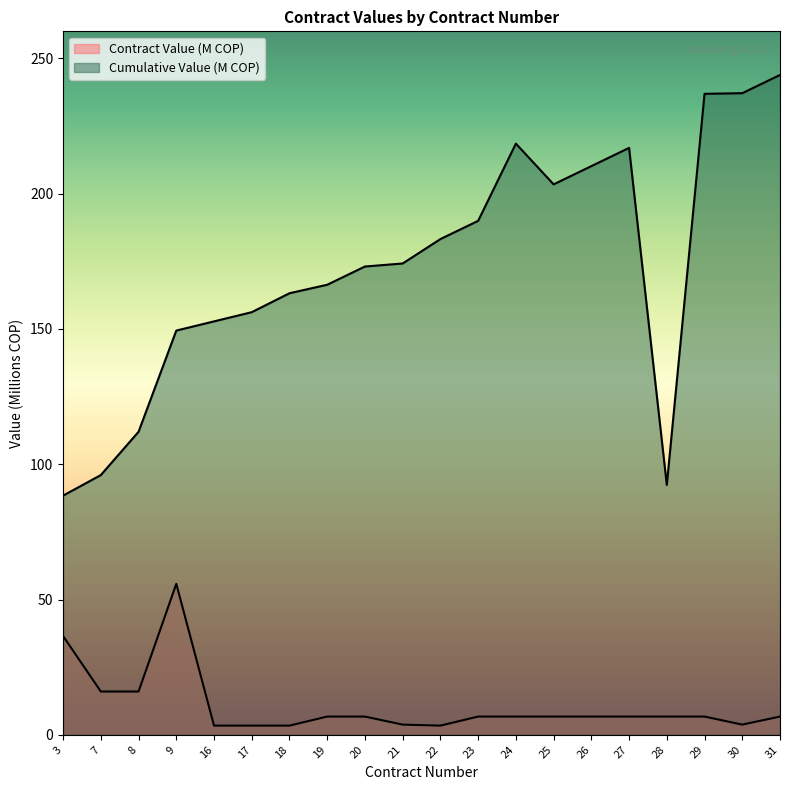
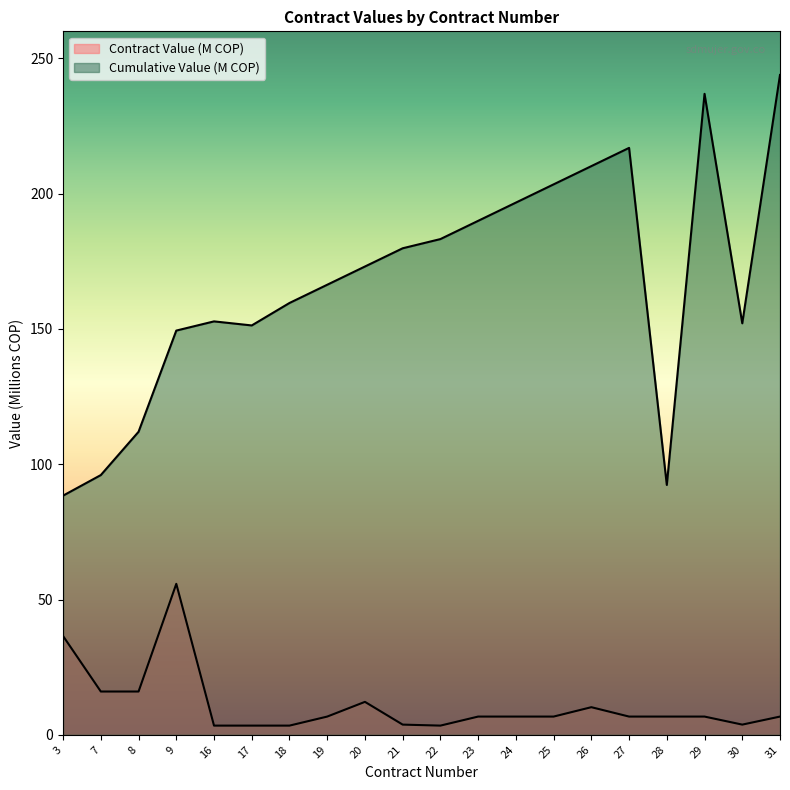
  {
    "Contract Value (M COP)": {
      "3": 37,
      "7": 16,
      "8": 16,
      "9": 56,
      "16": 3,
      "17": 3,
      "18": 3,
      "19": 7,
-     "20": 7,
+     "20": 12,
      "21": 4,
      "22": 3,
      "23": 7,
      "24": 7,
      "25": 7,
-     "26": 7,
+     "26": 10,
      "27": 7,
      "28": 7,
      "29": 7,
      "30": 4,
      "31": 7
    },
    "Cumulative Value (M COP)": {
      "3": 88,
      "7": 96,
      "8": 112,
      "9": 149,
      "16": 153,
-     "17": 156,
-     "18": 163,
+     "17": 151,
+     "18": 160,
      "19": 166,
      "20": 173,
-     "21": 174,
+     "21": 180,
      "22": 183,
      "23": 190,
-     "24": 219,
+     "24": 197,
      "25": 203,
      "26": 210,
      "27": 217,
      "28": 92,
      "29": 237,
-     "30": 237,
+     "30": 152,
      "31": 244
    }
  }
